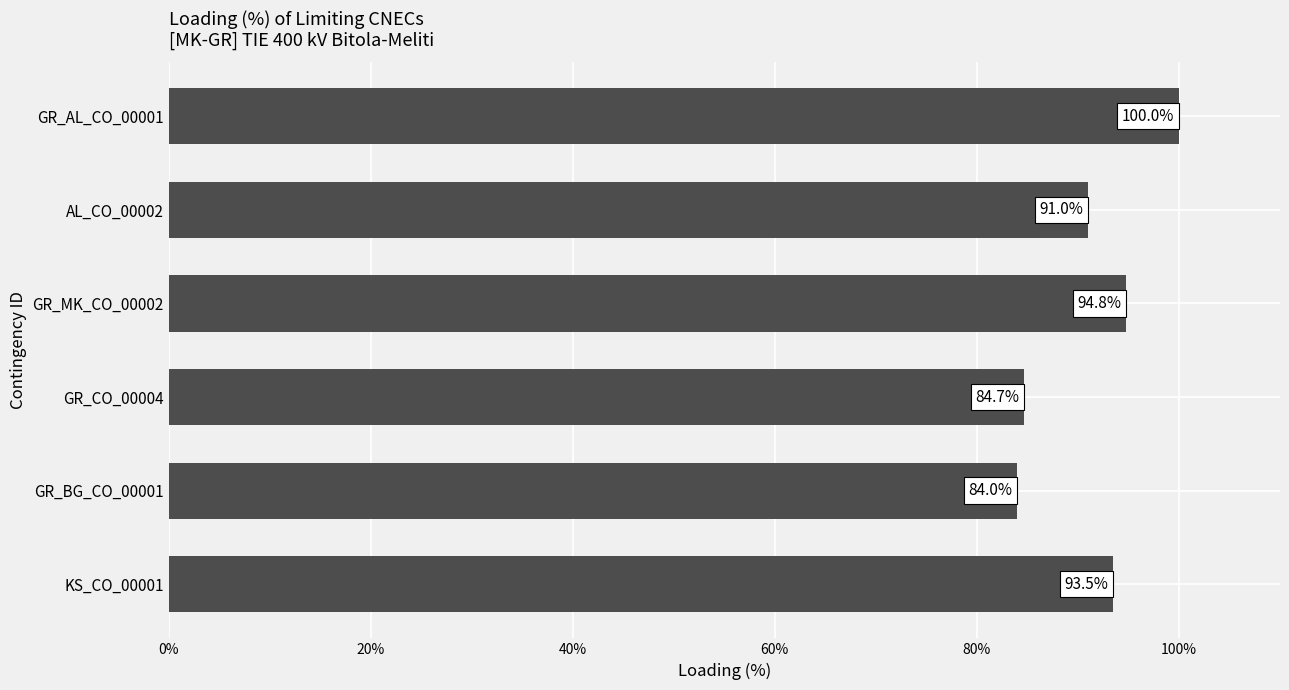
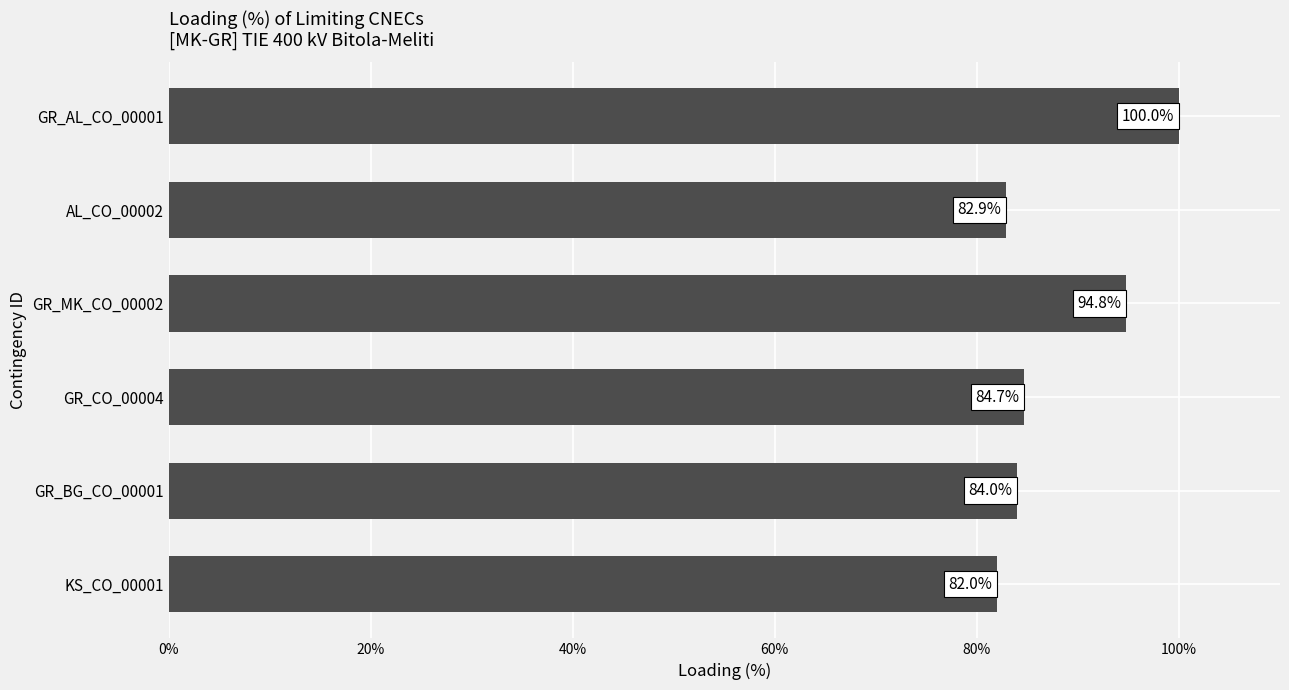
  {
-   "AL_CO_00002": "91.0%",
-   "KS_CO_00001": "93.5%"
+   "AL_CO_00002": "82.9%",
+   "KS_CO_00001": "82.0%"
  }
